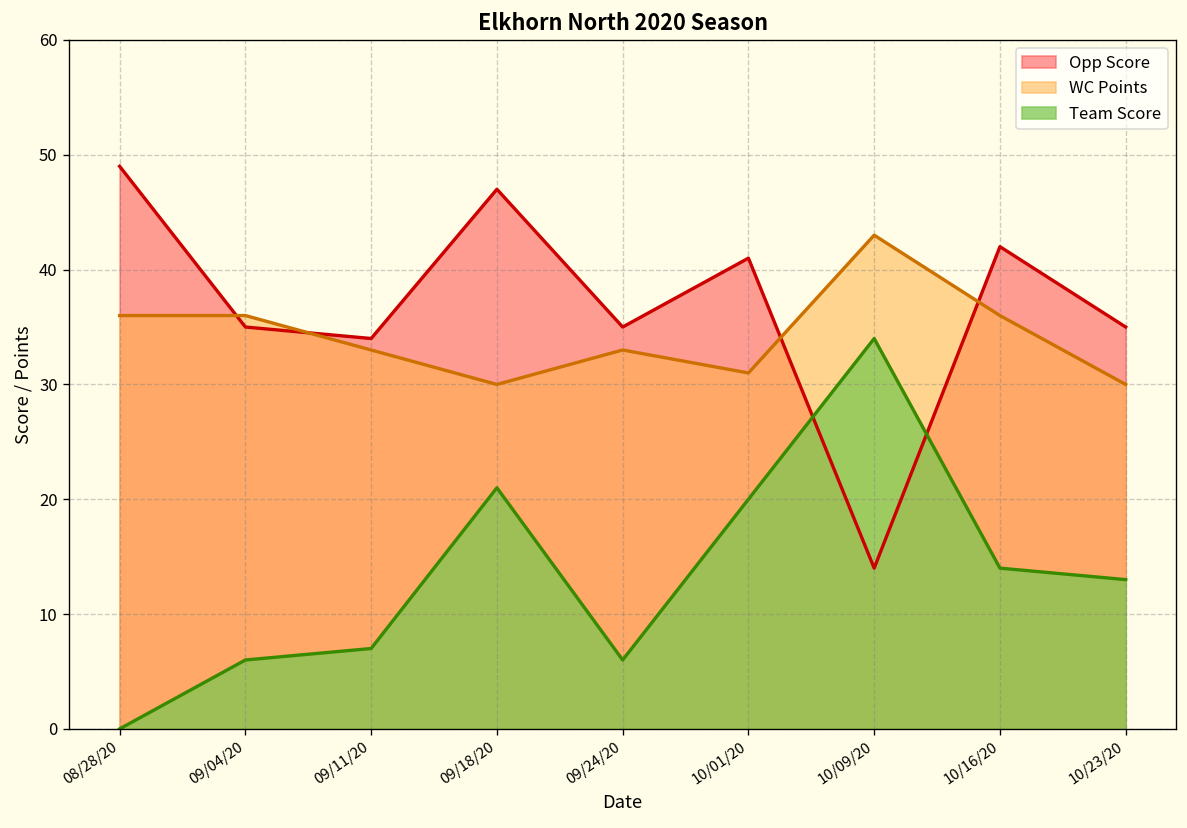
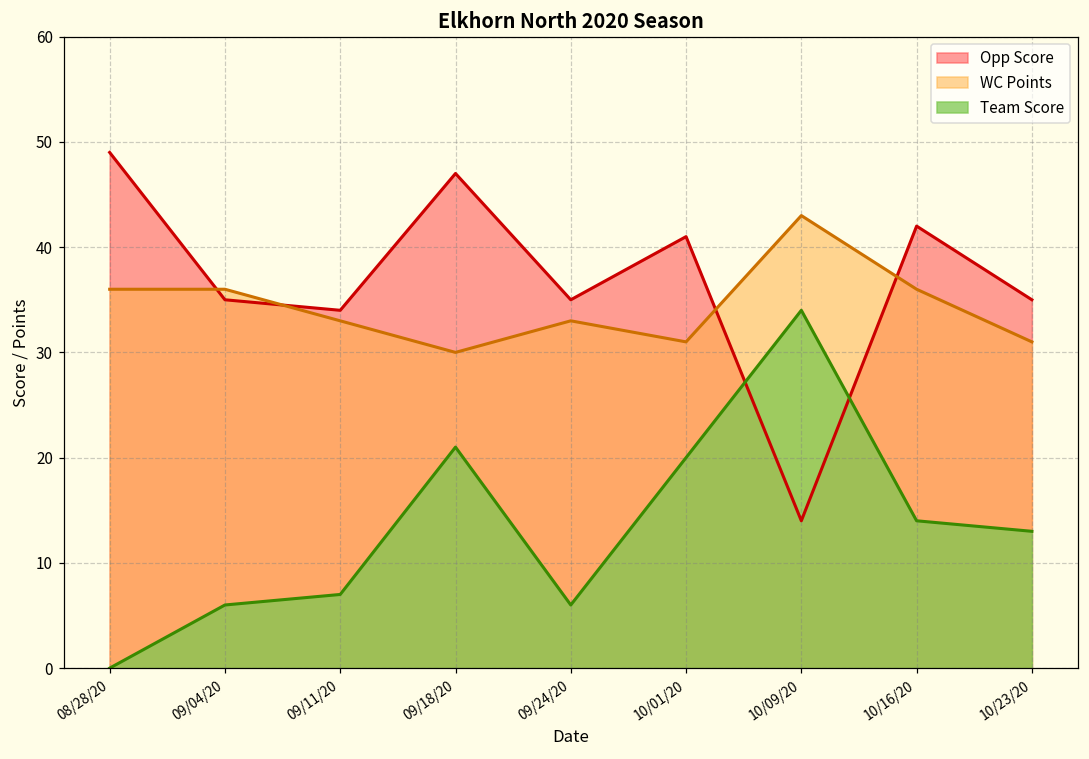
  {
    "Opp Score": {
      "08/28/20": 49,
      "09/04/20": 35,
      "09/11/20": 34,
      "09/18/20": 47,
      "09/24/20": 35,
      "10/01/20": 41,
      "10/09/20": 14,
      "10/16/20": 42,
      "10/23/20": 35
    },
    "WC Points": {
      "08/28/20": 36,
      "09/04/20": 36,
      "09/11/20": 33,
      "09/18/20": 30,
      "09/24/20": 33,
      "10/01/20": 31,
      "10/09/20": 43,
      "10/16/20": 36,
-     "10/23/20": 30
+     "10/23/20": 31
    },
    "Team Score": {
      "08/28/20": 0,
      "09/04/20": 6,
      "09/11/20": 7,
      "09/18/20": 21,
      "09/24/20": 6,
      "10/01/20": 20,
      "10/09/20": 34,
      "10/16/20": 14,
      "10/23/20": 13
    }
  }
